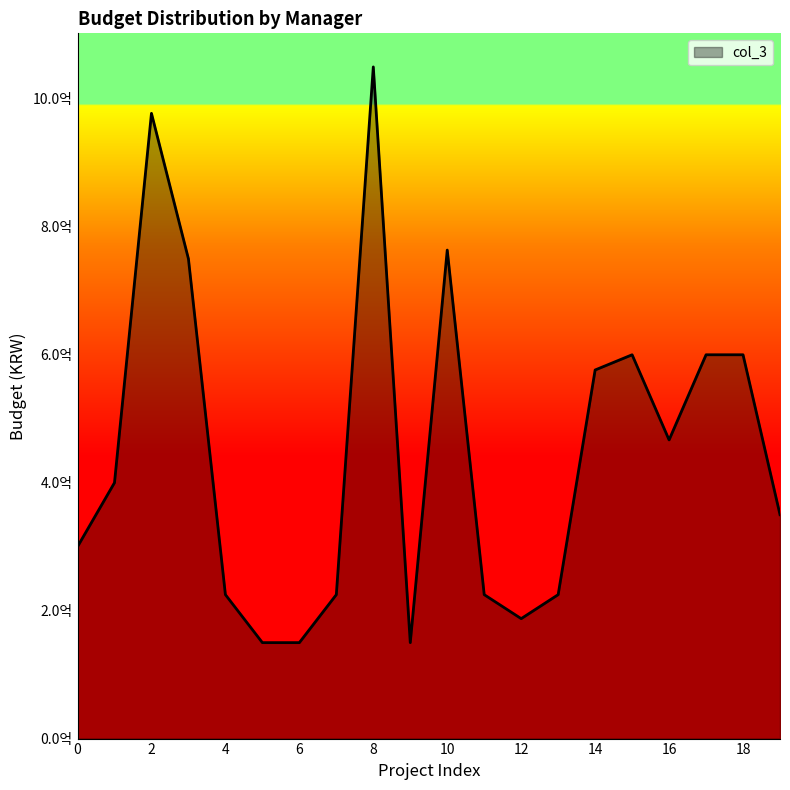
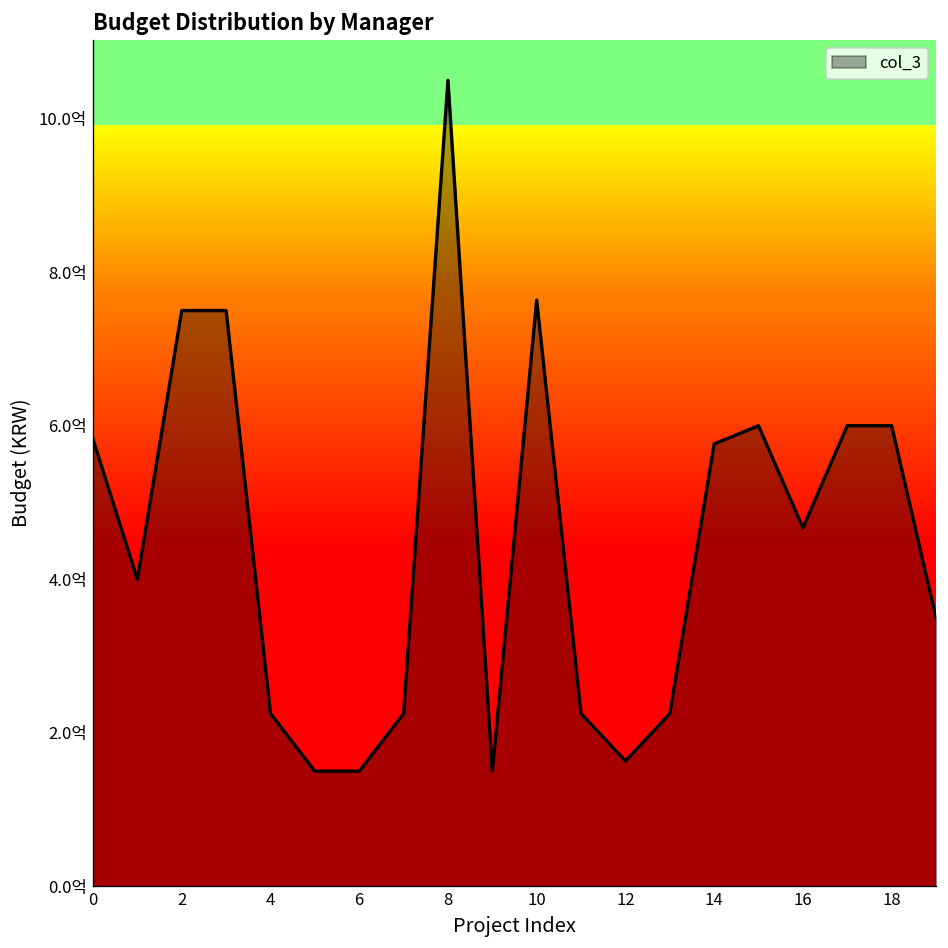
  {
-   "0": "3.0억",
-   "2": "9.8억",
+   "0": "5.8억",
+   "2": "7.5억",
    "4": "2.3억",
    "6": "1.5억",
    "8": "10.5억",
    "10": "7.6억",
-   "12": "1.9억",
+   "12": "1.6억",
    "14": "5.8억",
    "16": "4.7억",
    "18": "6.0억"
  }
